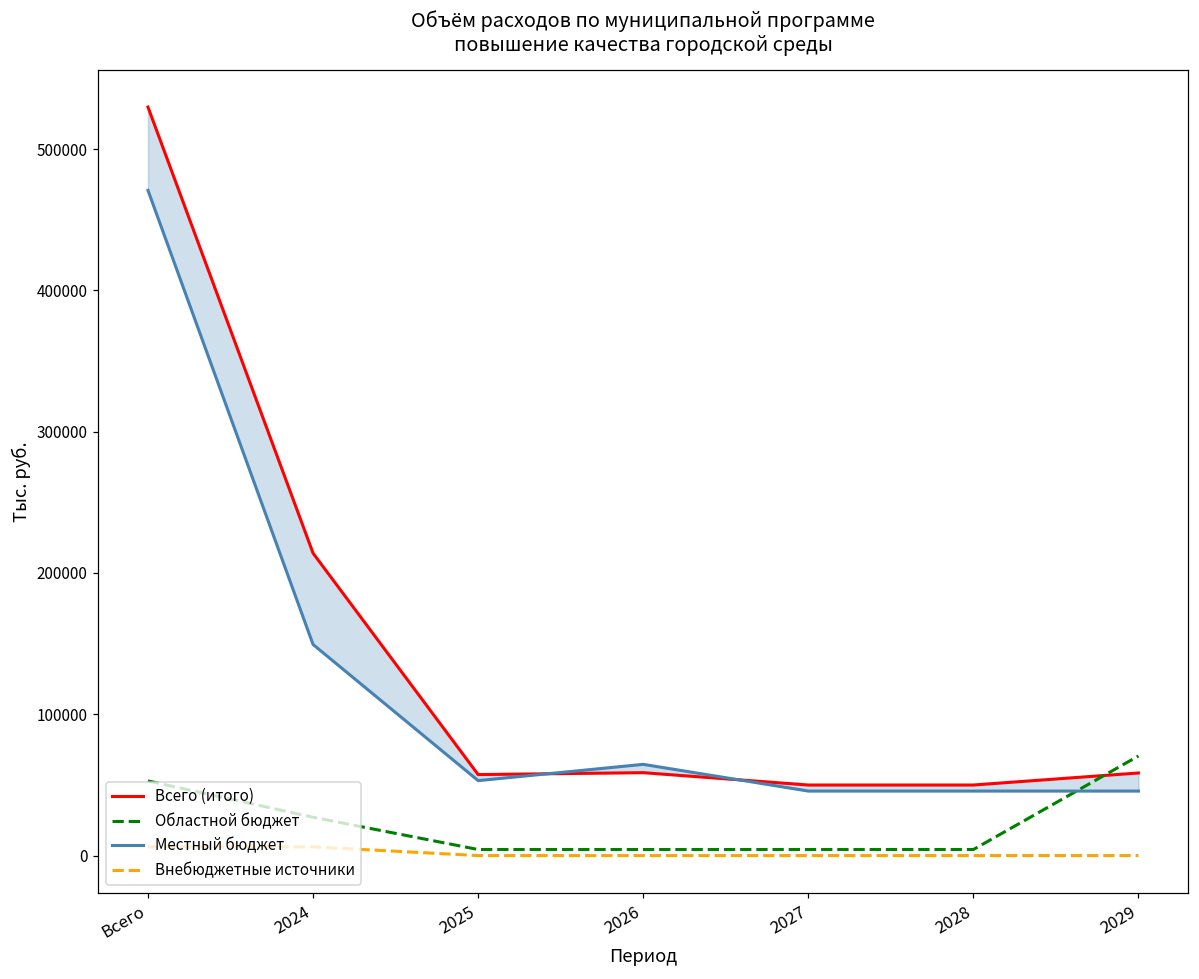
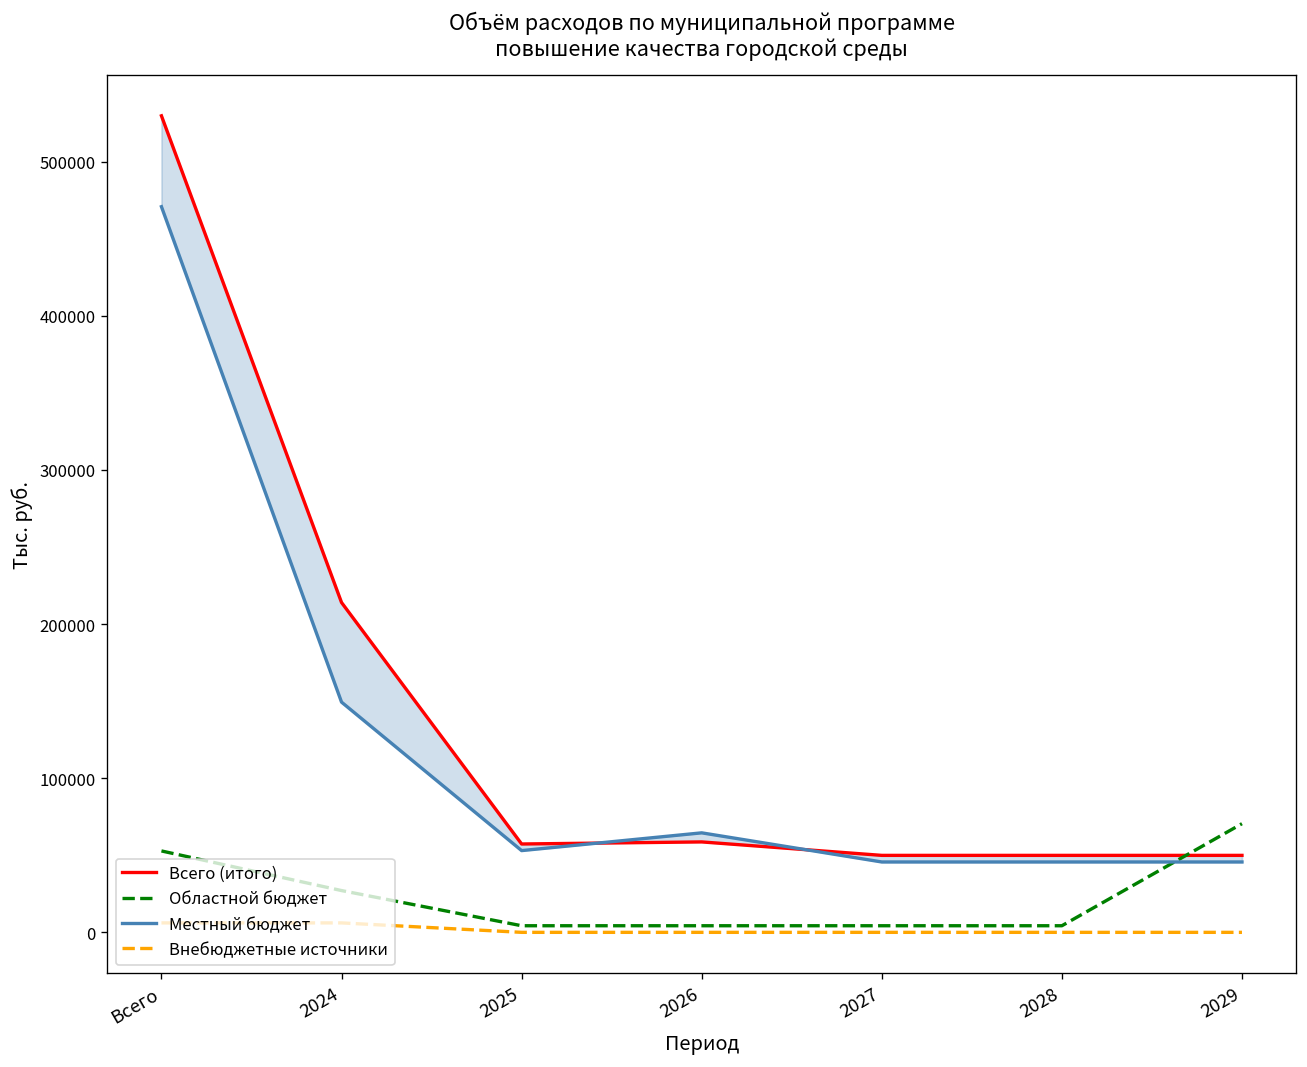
  {
    "Всего (итого)": {
      "2026": 59000,
-     "2029": 58000
+     "2029": 50000
    },
    "Областной бюджет": {
      "Всего": 53000,
      "2025": 4000,
      "2026": 4000,
      "2027": 4000,
      "2028": 4000,
      "2029": 70000
    },
    "Внебюджетные источники": {
      "2025": 0,
      "2026": 0,
      "2027": 0,
      "2028": 0,
      "2029": 0
    }
  }
